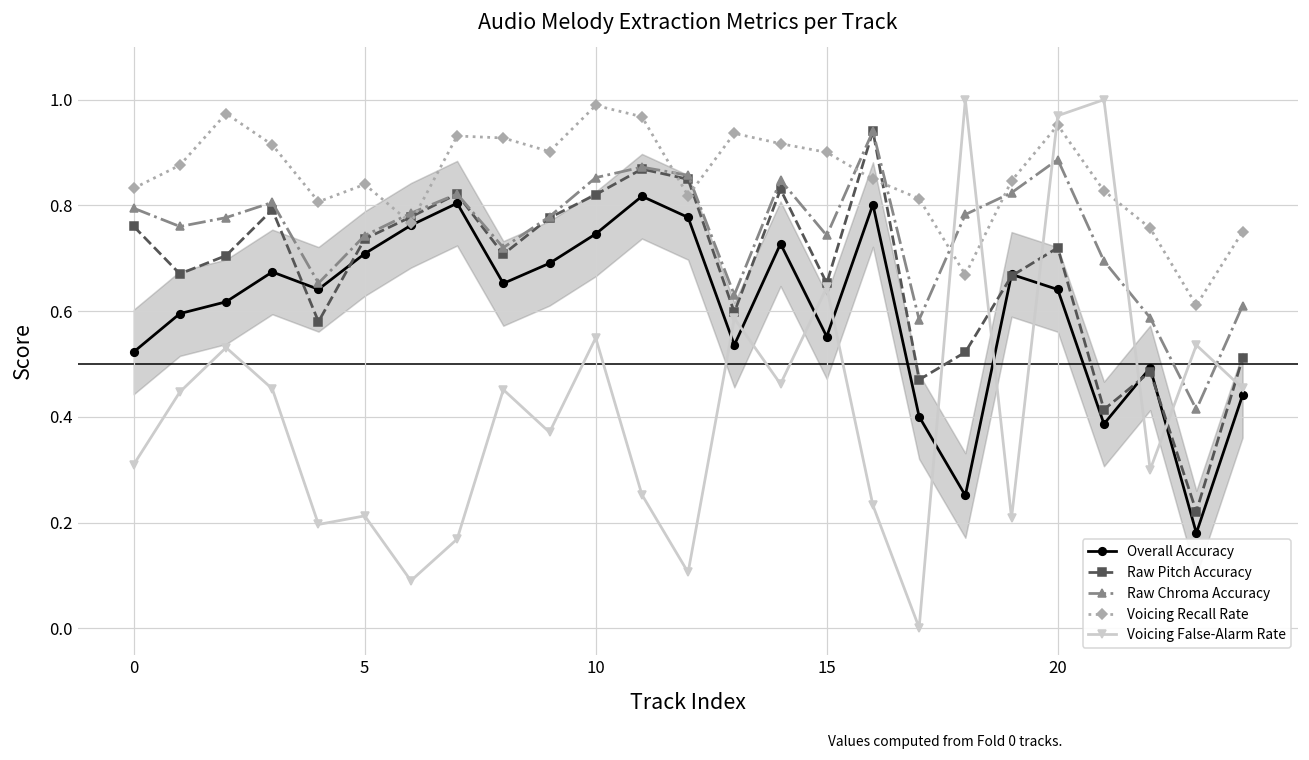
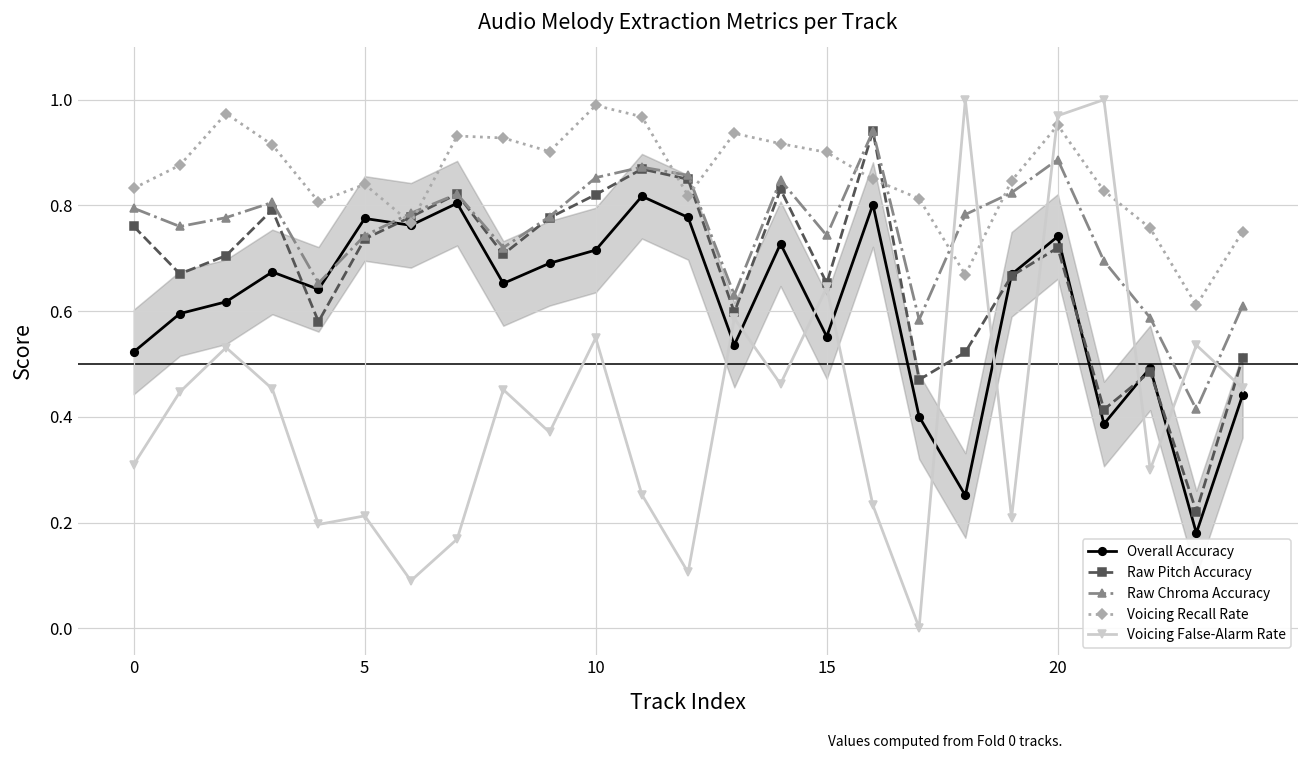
  {
    "Overall Accuracy": {
      "0": 0.52,
-     "5": 0.71,
-     "10": 0.75,
+     "5": 0.78,
+     "10": 0.72,
      "15": 0.55,
-     "20": 0.64
+     "20": 0.74
    },
    "Raw Pitch Accuracy": {
      "0": 0.76,
      "5": 0.74,
      "10": 0.82,
      "15": 0.65
    }
  }
